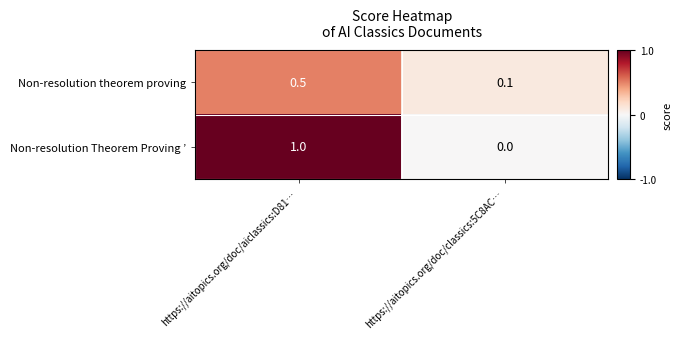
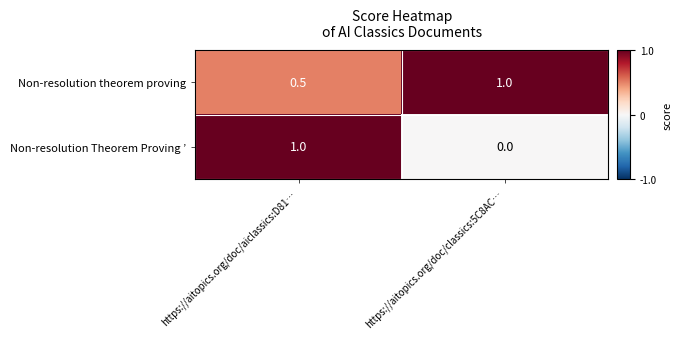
  {
    "Non-resolution theorem proving": {
      "https://aitopics.org/doc/aiclassics:D81…": 0.5,
-     "https://aitopics.org/doc/classics:5C8AC…": 0.1
+     "https://aitopics.org/doc/classics:5C8AC…": 1.0
    },
    "Non-resolution Theorem Proving ’": {
      "https://aitopics.org/doc/aiclassics:D81…": 1.0,
      "https://aitopics.org/doc/classics:5C8AC…": 0.0
    }
  }
